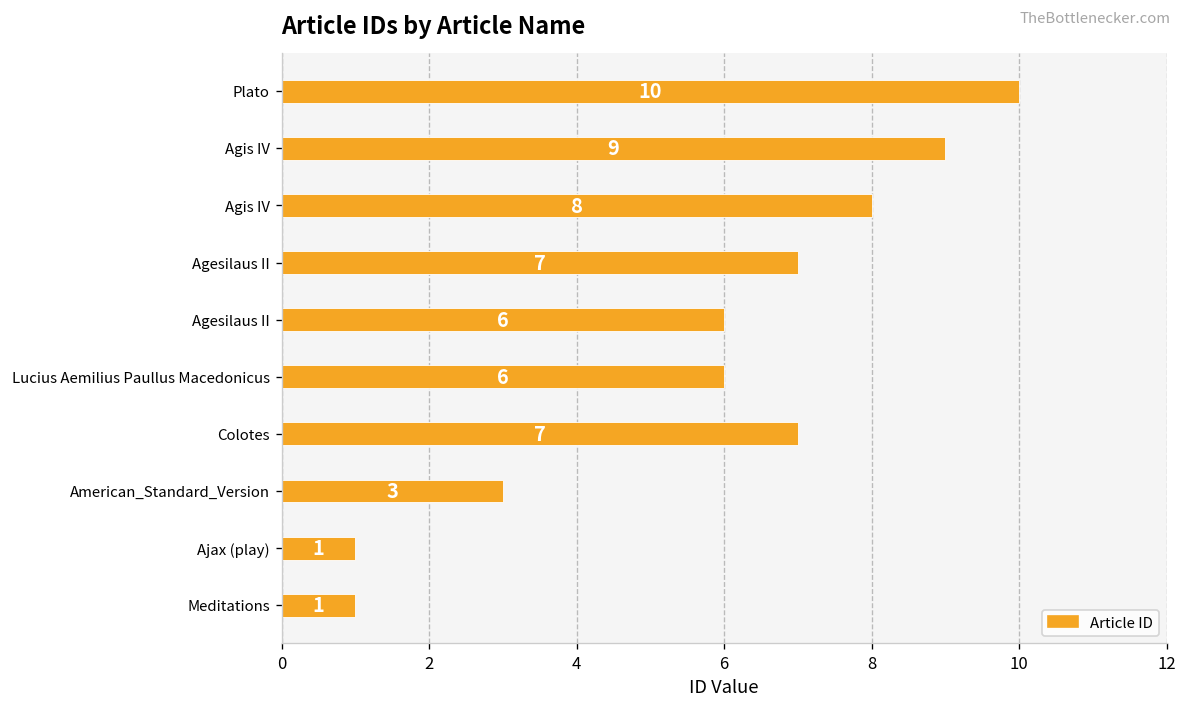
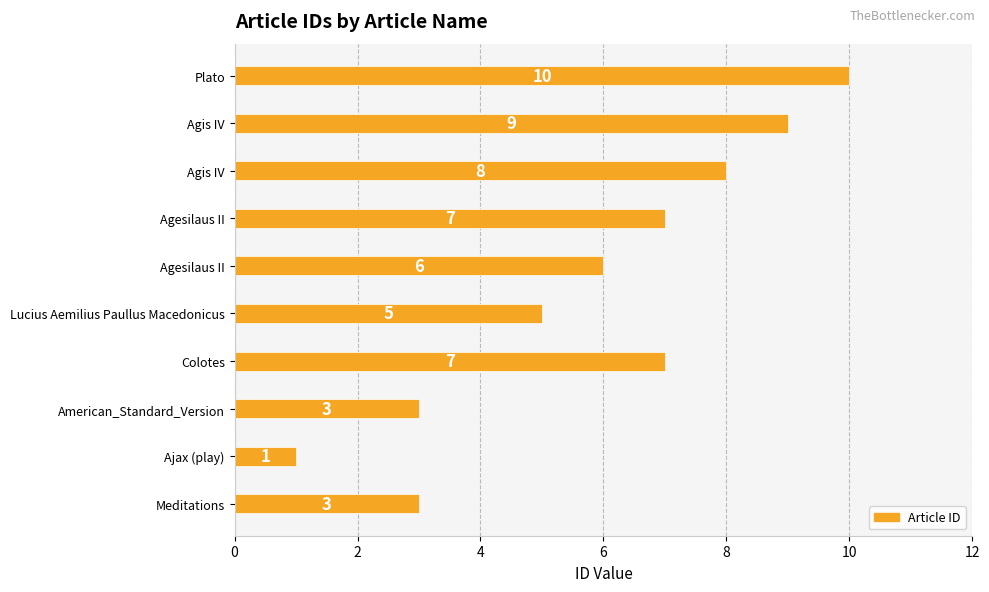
  {
    "Plato": 10,
-   "Lucius Aemilius Paullus Macedonicus": 6,
+   "Lucius Aemilius Paullus Macedonicus": 5,
    "Colotes": 7,
    "American_Standard_Version": 3,
    "Ajax (play)": 1,
-   "Meditations": 1
+   "Meditations": 3
  }
